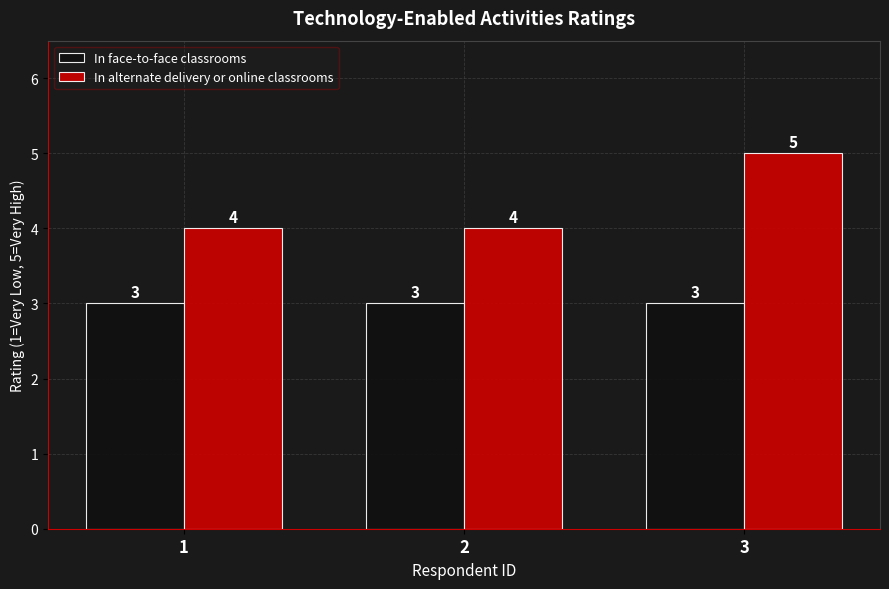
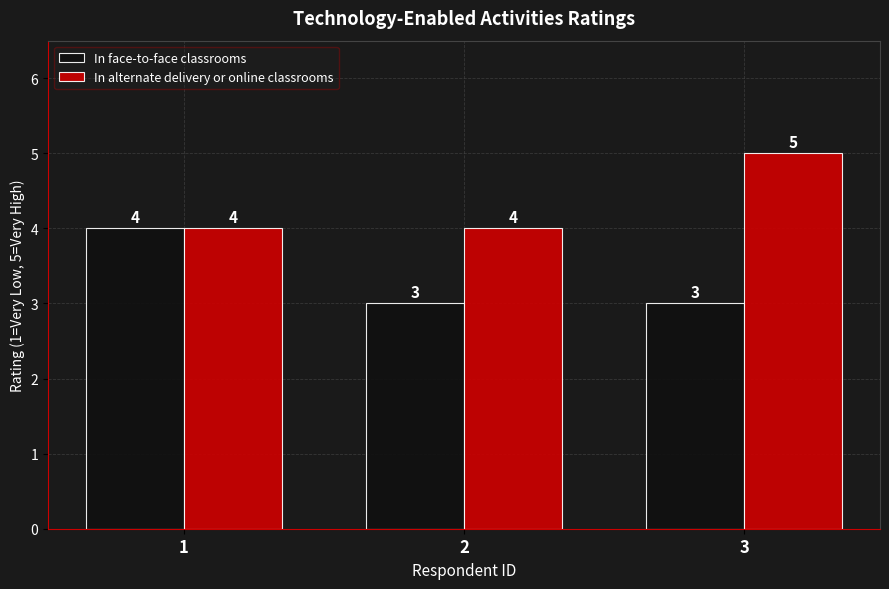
  {
    "In face-to-face classrooms": {
-     "1": 3,
+     "1": 4,
      "2": 3,
      "3": 3
    },
    "In alternate delivery or online classrooms": {
      "1": 4,
      "2": 4,
      "3": 5
    }
  }
